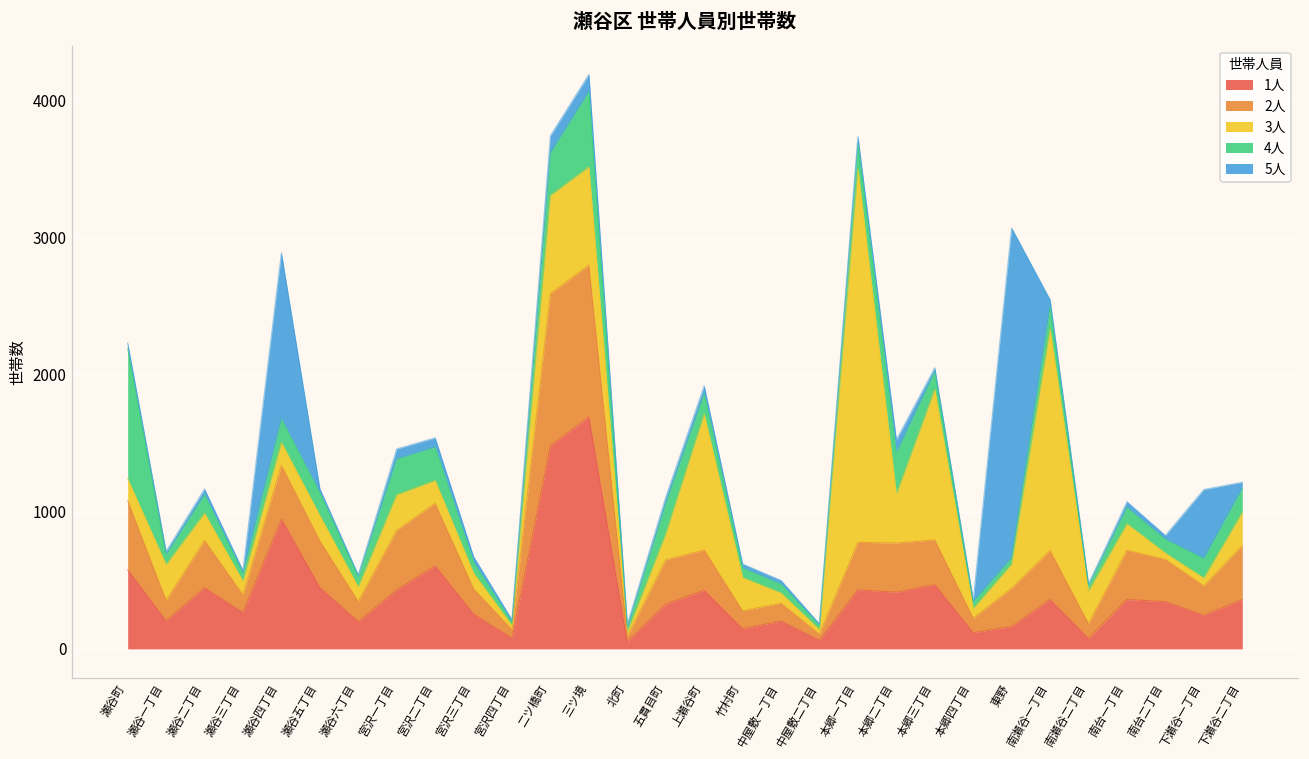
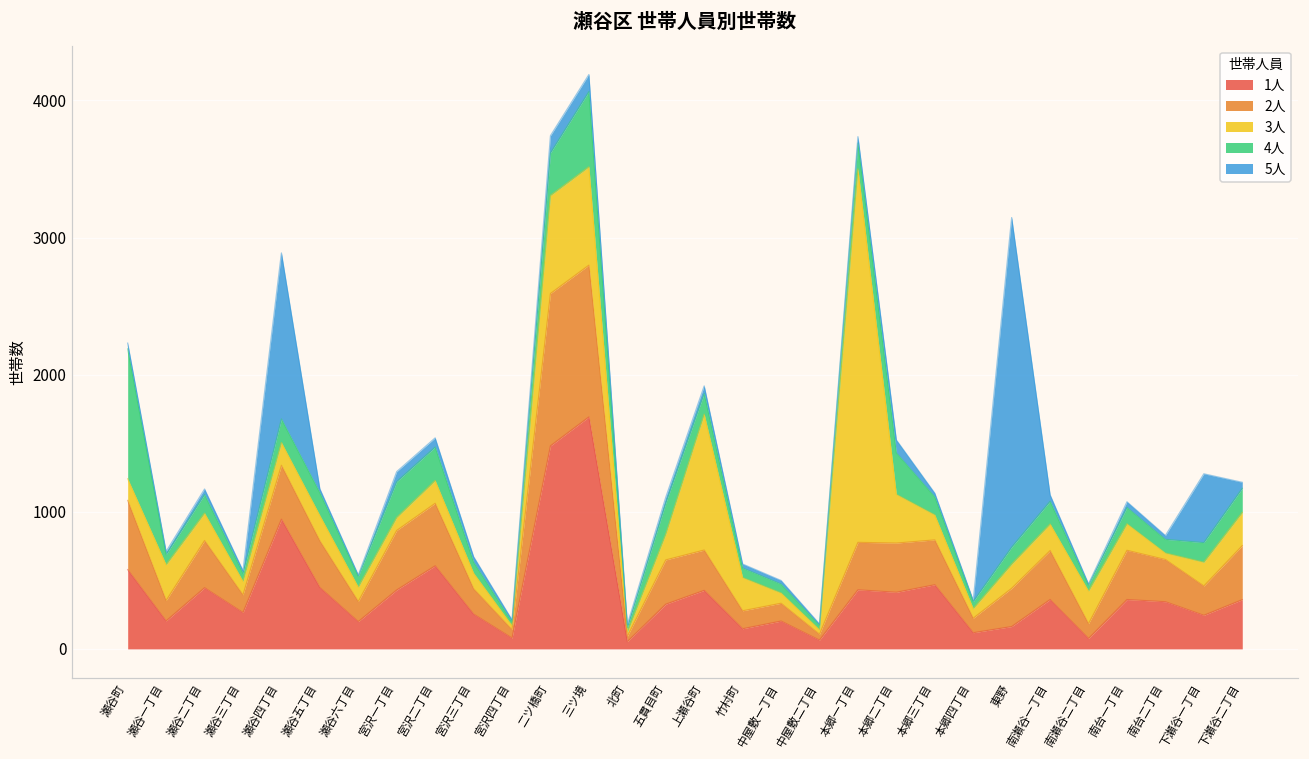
  {
    "3人": {
      "瀬谷町": 160,
      "瀬谷一丁目": 260,
      "瀬谷二丁目": 200,
      "瀬谷三丁目": 100,
      "瀬谷四丁目": 170,
      "瀬谷五丁目": 190,
      "瀬谷六丁目": 110,
-     "宮沢一丁目": 260,
+     "宮沢一丁目": 100,
      "宮沢二丁目": 170,
      "宮沢三丁目": 110,
      "宮沢四丁目": 30,
      "二ツ橋町": 720,
      "三ツ境": 720,
      "北町": 30,
      "五貫目町": 190,
      "上瀬谷町": 990,
      "竹村町": 240,
      "中屋敷一丁目": 80,
      "中屋敷二丁目": 30,
      "本郷一丁目": 2720,
      "本郷二丁目": 360,
-     "本郷三丁目": 1100,
+     "本郷三丁目": 180,
      "本郷四丁目": 70,
      "東野": 180,
-     "南瀬谷一丁目": 1620,
+     "南瀬谷一丁目": 190,
      "南瀬谷二丁目": 240,
      "南台一丁目": 190,
      "南台二丁目": 50,
-     "下瀬谷一丁目": 60,
+     "下瀬谷一丁目": 170,
      "下瀬谷二丁目": 240
    },
    "4人": {
      "瀬谷町": 950,
      "瀬谷一丁目": 70,
      "瀬谷二丁目": 140,
      "瀬谷四丁目": 170,
      "瀬谷五丁目": 170,
      "宮沢一丁目": 260,
      "宮沢二丁目": 240,
      "宮沢三丁目": 80,
      "二ツ橋町": 310,
      "三ツ境": 550,
      "北町": 30,
      "五貫目町": 230,
      "上瀬谷町": 150,
      "竹村町": 70,
      "中屋敷一丁目": 70,
      "本郷一丁目": 190,
      "本郷二丁目": 300,
      "本郷三丁目": 130,
-     "東野": 50,
+     "東野": 120,
      "南瀬谷一丁目": 170,
      "南台一丁目": 120,
      "南台二丁目": 100,
      "下瀬谷一丁目": 140,
      "下瀬谷二丁目": 180
    },
    "5人": {
      "瀬谷町": 40,
      "瀬谷一丁目": 20,
      "瀬谷二丁目": 40,
      "瀬谷四丁目": 1210,
      "瀬谷五丁目": 30,
      "宮沢一丁目": 70,
      "宮沢二丁目": 70,
      "宮沢三丁目": 40,
      "二ツ橋町": 130,
      "三ツ境": 120,
      "北町": 20,
      "五貫目町": 40,
      "上瀬谷町": 60,
      "竹村町": 30,
      "中屋敷一丁目": 30,
      "本郷一丁目": 50,
      "本郷二丁目": 90,
      "本郷三丁目": 30,
      "東野": 2400,
      "南瀬谷一丁目": 50,
      "南台一丁目": 40,
      "南台二丁目": 30,
      "下瀬谷一丁目": 500,
      "下瀬谷二丁目": 40
    }
  }
